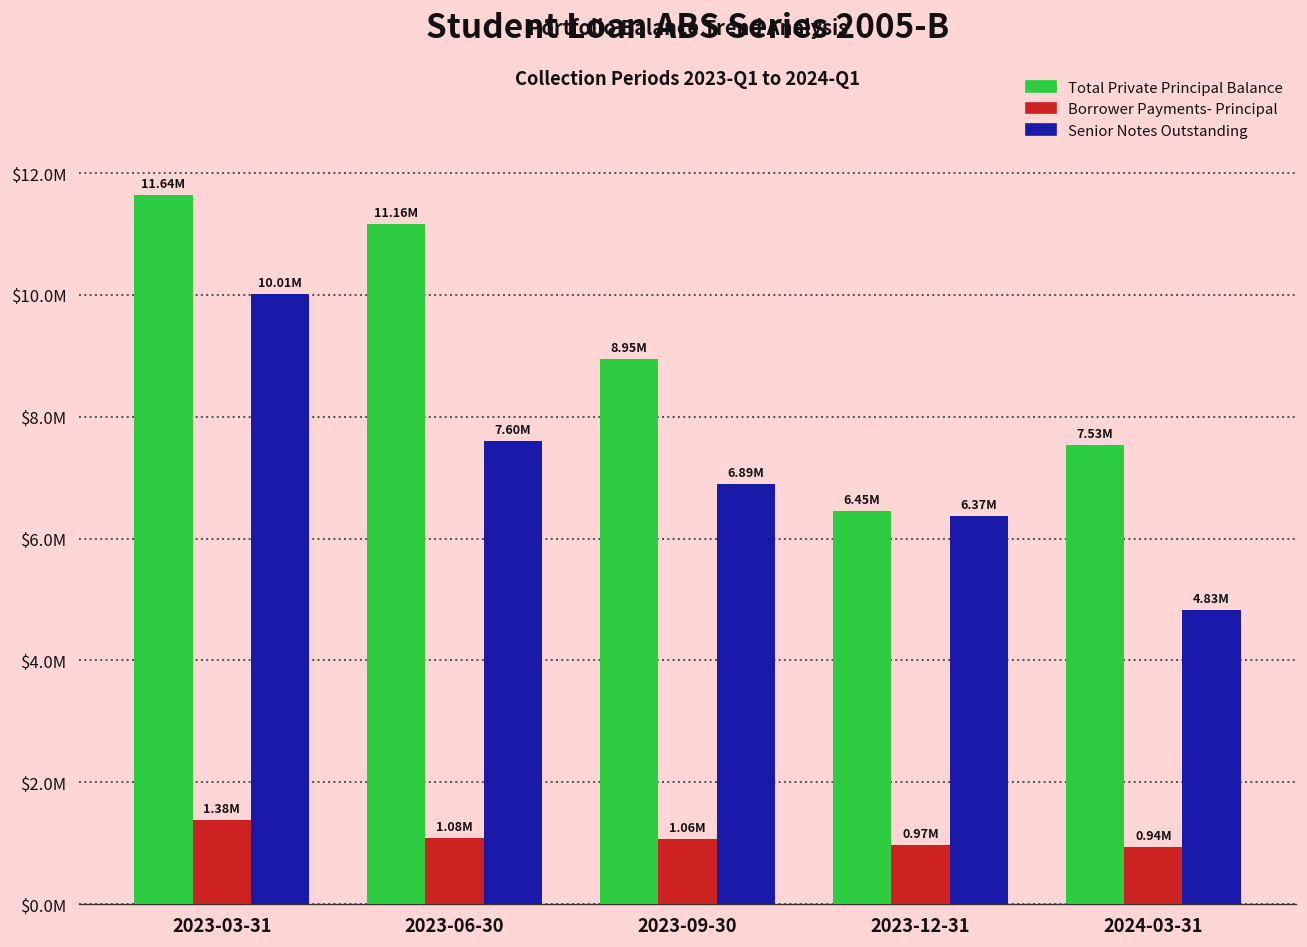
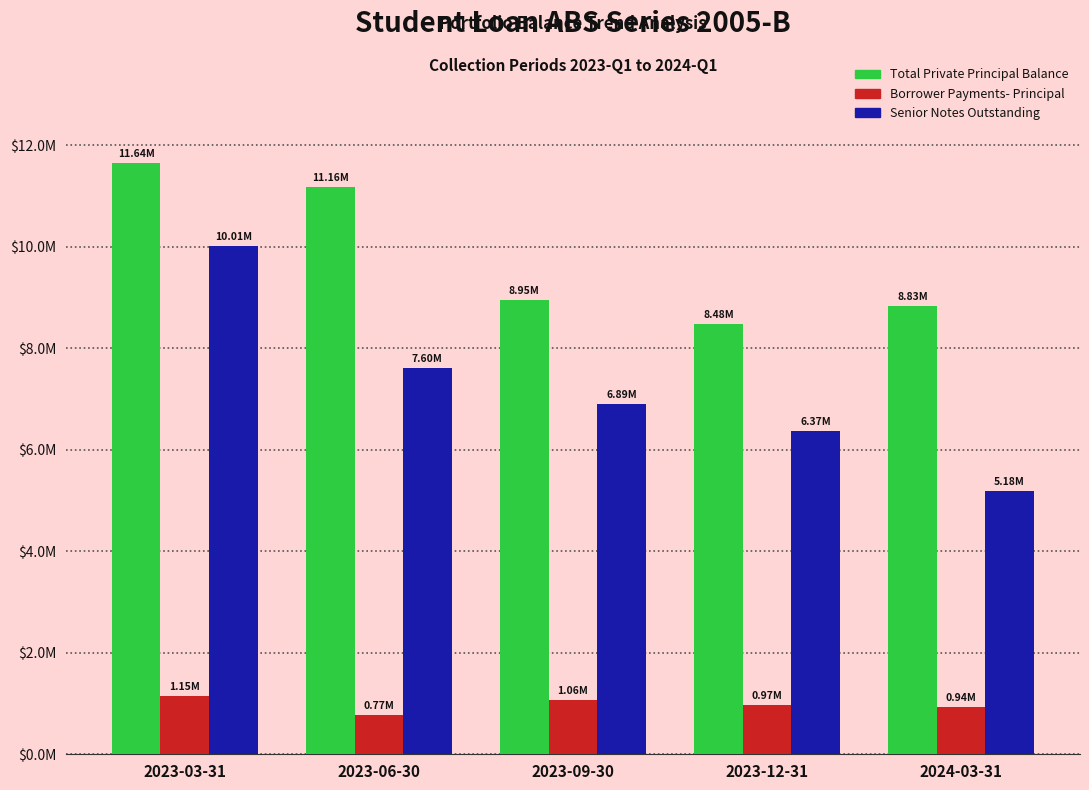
  {
    "Total Private Principal Balance": {
      "2023-03-31": "11.64M",
      "2023-06-30": "11.16M",
      "2023-09-30": "8.95M",
-     "2023-12-31": "6.45M",
-     "2024-03-31": "7.53M"
+     "2023-12-31": "8.48M",
+     "2024-03-31": "8.83M"
    },
    "Borrower Payments- Principal": {
-     "2023-03-31": "1.38M",
-     "2023-06-30": "1.08M",
+     "2023-03-31": "1.15M",
+     "2023-06-30": "0.77M",
      "2023-09-30": "1.06M",
      "2023-12-31": "0.97M",
      "2024-03-31": "0.94M"
    },
    "Senior Notes Outstanding": {
      "2023-03-31": "10.01M",
      "2023-06-30": "7.60M",
      "2023-09-30": "6.89M",
      "2023-12-31": "6.37M",
-     "2024-03-31": "4.83M"
+     "2024-03-31": "5.18M"
    }
  }
